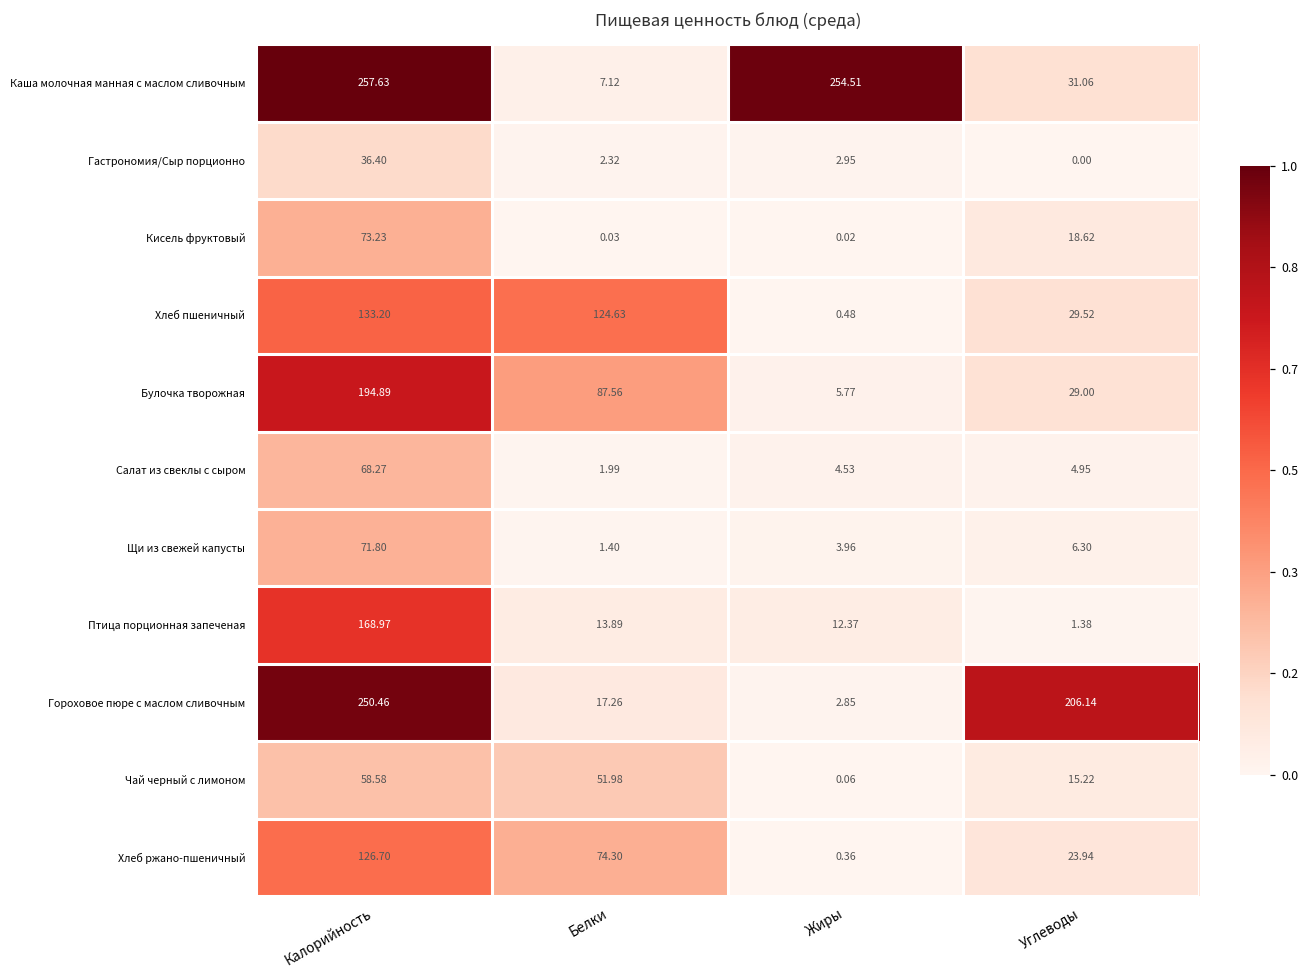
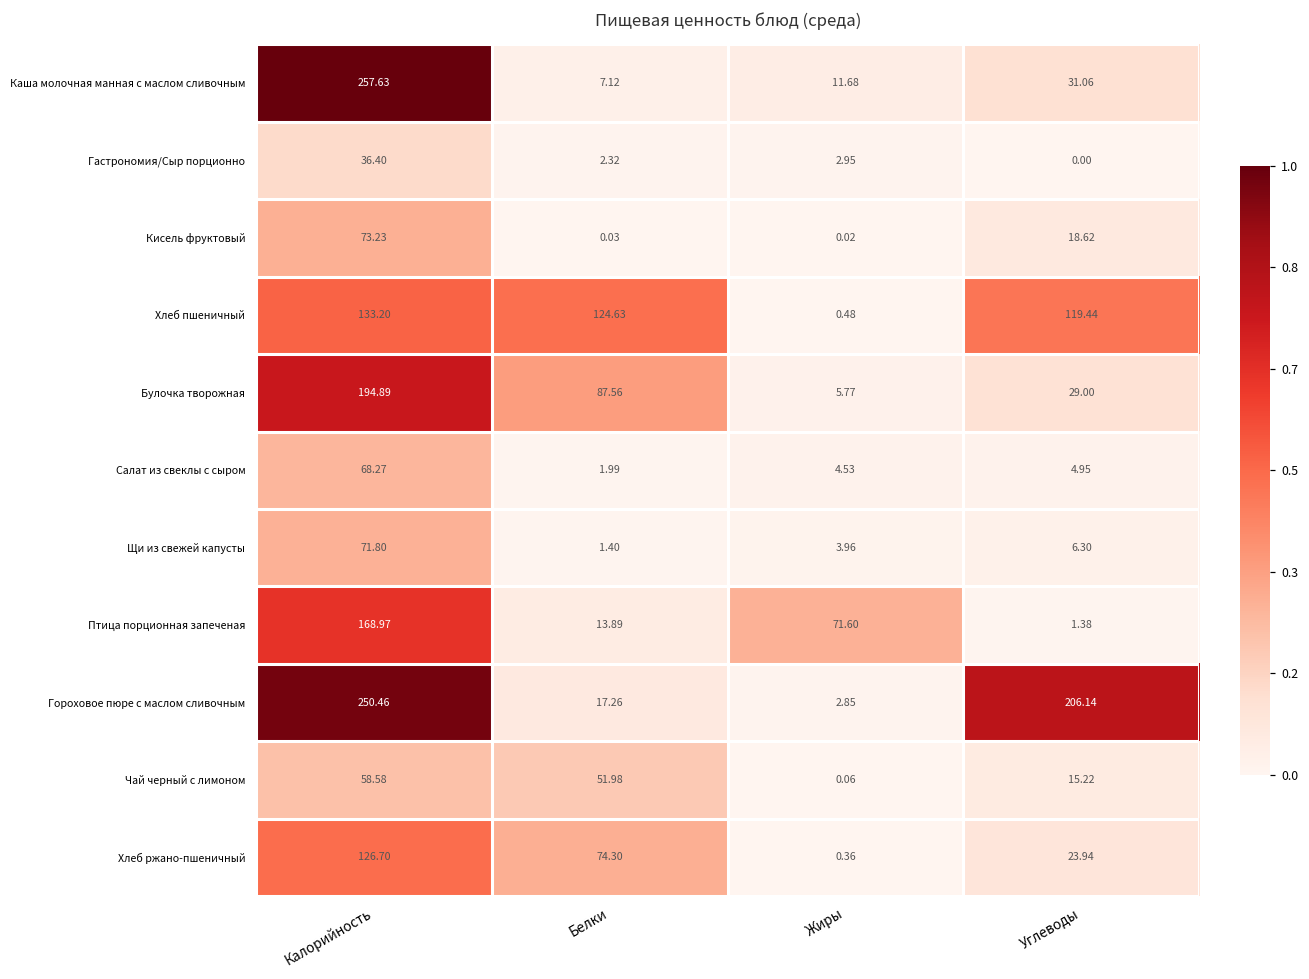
  {
    "Каша молочная манная с маслом сливочным": {
      "Калорийность": 257.63,
      "Белки": 7.12,
-     "Жиры": 254.51,
+     "Жиры": 11.68,
      "Углеводы": 31.06
    },
    "Гастрономия/Сыр порционно": {
      "Калорийность": 36.40,
      "Белки": 2.32,
      "Жиры": 2.95,
      "Углеводы": 0.00
    },
    "Кисель фруктовый": {
      "Калорийность": 73.23,
      "Белки": 0.03,
      "Жиры": 0.02,
      "Углеводы": 18.62
    },
    "Хлеб пшеничный": {
      "Калорийность": 133.20,
      "Белки": 124.63,
      "Жиры": 0.48,
-     "Углеводы": 29.52
+     "Углеводы": 119.44
    },
    "Булочка творожная": {
      "Калорийность": 194.89,
      "Белки": 87.56,
      "Жиры": 5.77,
      "Углеводы": 29.00
    },
    "Салат из свеклы с сыром": {
      "Калорийность": 68.27,
      "Белки": 1.99,
      "Жиры": 4.53,
      "Углеводы": 4.95
    },
    "Щи из свежей капусты": {
      "Калорийность": 71.80,
      "Белки": 1.40,
      "Жиры": 3.96,
      "Углеводы": 6.30
    },
    "Птица порционная запеченая": {
      "Калорийность": 168.97,
      "Белки": 13.89,
-     "Жиры": 12.37,
+     "Жиры": 71.60,
      "Углеводы": 1.38
    },
    "Гороховое пюре с маслом сливочным": {
      "Калорийность": 250.46,
      "Белки": 17.26,
      "Жиры": 2.85,
      "Углеводы": 206.14
    },
    "Чай черный с лимоном": {
      "Калорийность": 58.58,
      "Белки": 51.98,
      "Жиры": 0.06,
      "Углеводы": 15.22
    },
    "Хлеб ржано-пшеничный": {
      "Калорийность": 126.70,
      "Белки": 74.30,
      "Жиры": 0.36,
      "Углеводы": 23.94
    }
  }
